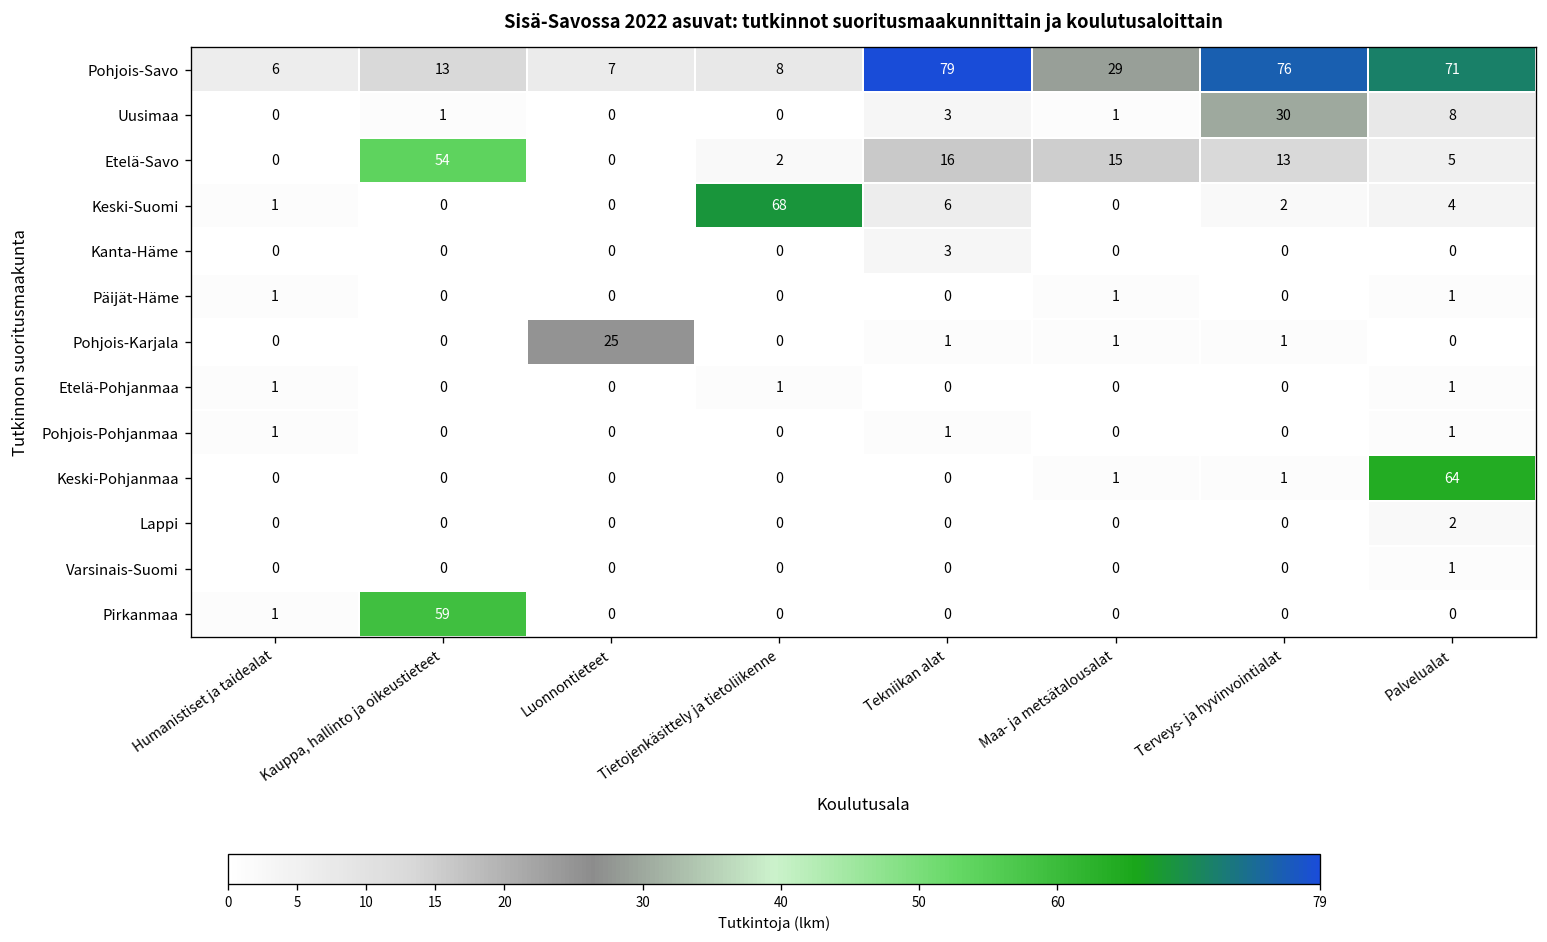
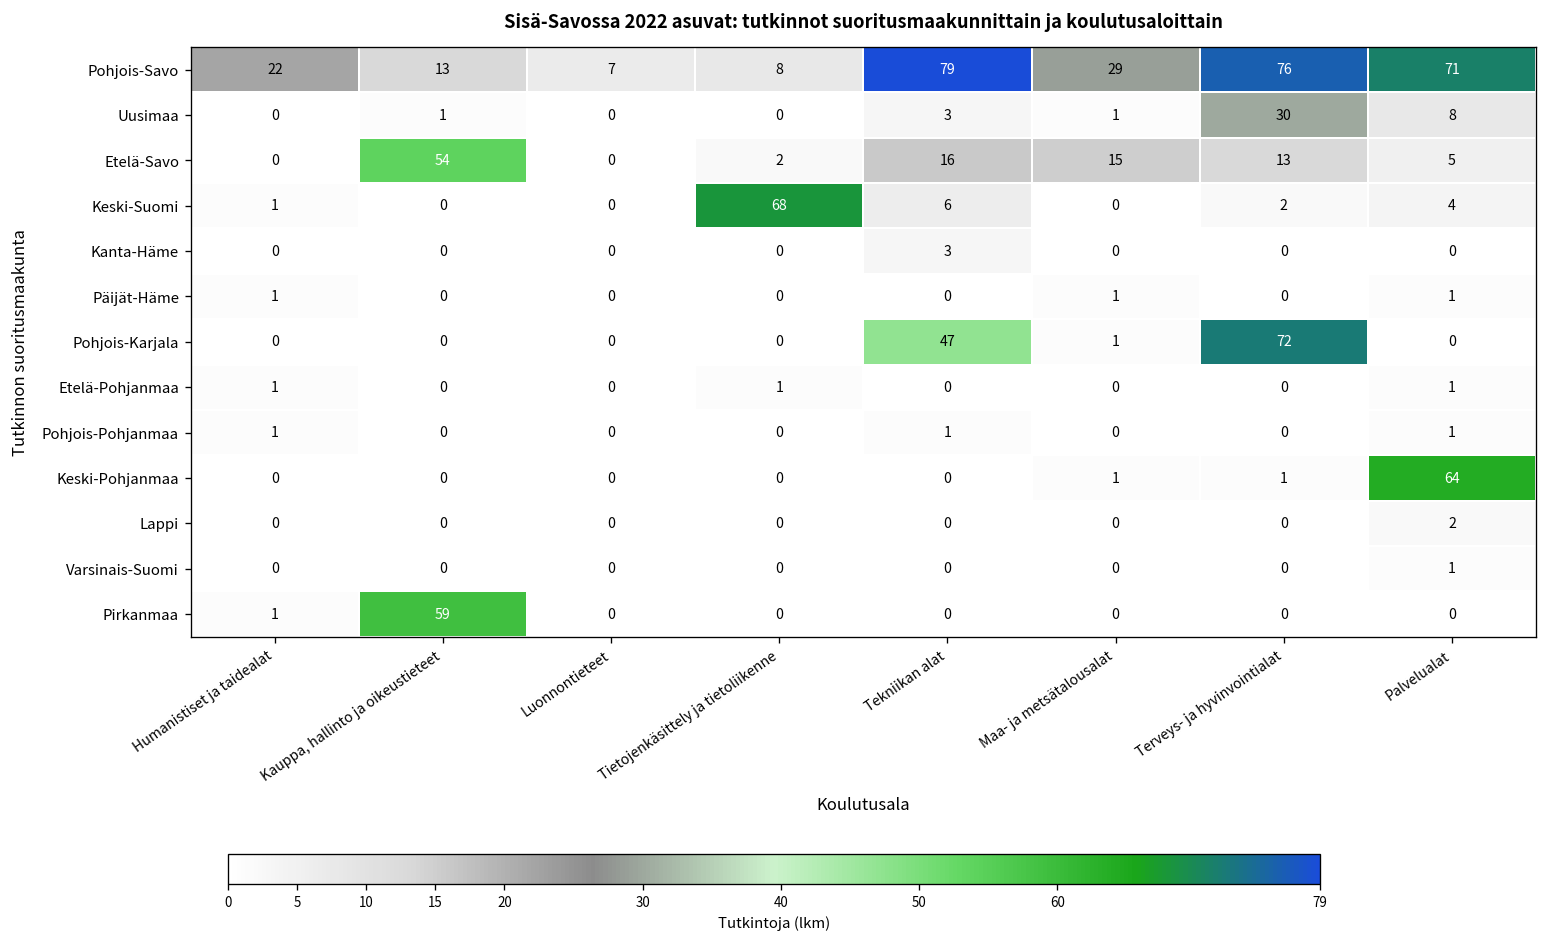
  {
    "Pohjois-Savo": {
-     "Humanistiset ja taidealat": 6,
+     "Humanistiset ja taidealat": 22,
      "Kauppa, hallinto ja oikeustieteet": 13,
      "Luonnontieteet": 7,
      "Tietojenkäsittely ja tietoliikenne": 8,
      "Tekniikan alat": 79,
      "Maa- ja metsätalousalat": 29,
      "Terveys- ja hyvinvointialat": 76,
      "Palvelualat": 71
    },
    "Uusimaa": {
      "Humanistiset ja taidealat": 0,
      "Kauppa, hallinto ja oikeustieteet": 1,
      "Luonnontieteet": 0,
      "Tietojenkäsittely ja tietoliikenne": 0,
      "Tekniikan alat": 3,
      "Maa- ja metsätalousalat": 1,
      "Terveys- ja hyvinvointialat": 30,
      "Palvelualat": 8
    },
    "Etelä-Savo": {
      "Humanistiset ja taidealat": 0,
      "Kauppa, hallinto ja oikeustieteet": 54,
      "Luonnontieteet": 0,
      "Tietojenkäsittely ja tietoliikenne": 2,
      "Tekniikan alat": 16,
      "Maa- ja metsätalousalat": 15,
      "Terveys- ja hyvinvointialat": 13,
      "Palvelualat": 5
    },
    "Keski-Suomi": {
      "Humanistiset ja taidealat": 1,
      "Kauppa, hallinto ja oikeustieteet": 0,
      "Luonnontieteet": 0,
      "Tietojenkäsittely ja tietoliikenne": 68,
      "Tekniikan alat": 6,
      "Maa- ja metsätalousalat": 0,
      "Terveys- ja hyvinvointialat": 2,
      "Palvelualat": 4
    },
    "Kanta-Häme": {
      "Humanistiset ja taidealat": 0,
      "Kauppa, hallinto ja oikeustieteet": 0,
      "Luonnontieteet": 0,
      "Tietojenkäsittely ja tietoliikenne": 0,
      "Tekniikan alat": 3,
      "Maa- ja metsätalousalat": 0,
      "Terveys- ja hyvinvointialat": 0,
      "Palvelualat": 0
    },
    "Päijät-Häme": {
      "Humanistiset ja taidealat": 1,
      "Kauppa, hallinto ja oikeustieteet": 0,
      "Luonnontieteet": 0,
      "Tietojenkäsittely ja tietoliikenne": 0,
      "Tekniikan alat": 0,
      "Maa- ja metsätalousalat": 1,
      "Terveys- ja hyvinvointialat": 0,
      "Palvelualat": 1
    },
    "Pohjois-Karjala": {
      "Humanistiset ja taidealat": 0,
      "Kauppa, hallinto ja oikeustieteet": 0,
-     "Luonnontieteet": 25,
+     "Luonnontieteet": 0,
      "Tietojenkäsittely ja tietoliikenne": 0,
-     "Tekniikan alat": 1,
+     "Tekniikan alat": 47,
      "Maa- ja metsätalousalat": 1,
-     "Terveys- ja hyvinvointialat": 1,
+     "Terveys- ja hyvinvointialat": 72,
      "Palvelualat": 0
    },
    "Etelä-Pohjanmaa": {
      "Humanistiset ja taidealat": 1,
      "Kauppa, hallinto ja oikeustieteet": 0,
      "Luonnontieteet": 0,
      "Tietojenkäsittely ja tietoliikenne": 1,
      "Tekniikan alat": 0,
      "Maa- ja metsätalousalat": 0,
      "Terveys- ja hyvinvointialat": 0,
      "Palvelualat": 1
    },
    "Pohjois-Pohjanmaa": {
      "Humanistiset ja taidealat": 1,
      "Kauppa, hallinto ja oikeustieteet": 0,
      "Luonnontieteet": 0,
      "Tietojenkäsittely ja tietoliikenne": 0,
      "Tekniikan alat": 1,
      "Maa- ja metsätalousalat": 0,
      "Terveys- ja hyvinvointialat": 0,
      "Palvelualat": 1
    },
    "Keski-Pohjanmaa": {
      "Humanistiset ja taidealat": 0,
      "Kauppa, hallinto ja oikeustieteet": 0,
      "Luonnontieteet": 0,
      "Tietojenkäsittely ja tietoliikenne": 0,
      "Tekniikan alat": 0,
      "Maa- ja metsätalousalat": 1,
      "Terveys- ja hyvinvointialat": 1,
      "Palvelualat": 64
    },
    "Lappi": {
      "Humanistiset ja taidealat": 0,
      "Kauppa, hallinto ja oikeustieteet": 0,
      "Luonnontieteet": 0,
      "Tietojenkäsittely ja tietoliikenne": 0,
      "Tekniikan alat": 0,
      "Maa- ja metsätalousalat": 0,
      "Terveys- ja hyvinvointialat": 0,
      "Palvelualat": 2
    },
    "Varsinais-Suomi": {
      "Humanistiset ja taidealat": 0,
      "Kauppa, hallinto ja oikeustieteet": 0,
      "Luonnontieteet": 0,
      "Tietojenkäsittely ja tietoliikenne": 0,
      "Tekniikan alat": 0,
      "Maa- ja metsätalousalat": 0,
      "Terveys- ja hyvinvointialat": 0,
      "Palvelualat": 1
    },
    "Pirkanmaa": {
      "Humanistiset ja taidealat": 1,
      "Kauppa, hallinto ja oikeustieteet": 59,
      "Luonnontieteet": 0,
      "Tietojenkäsittely ja tietoliikenne": 0,
      "Tekniikan alat": 0,
      "Maa- ja metsätalousalat": 0,
      "Terveys- ja hyvinvointialat": 0,
      "Palvelualat": 0
    }
  }
